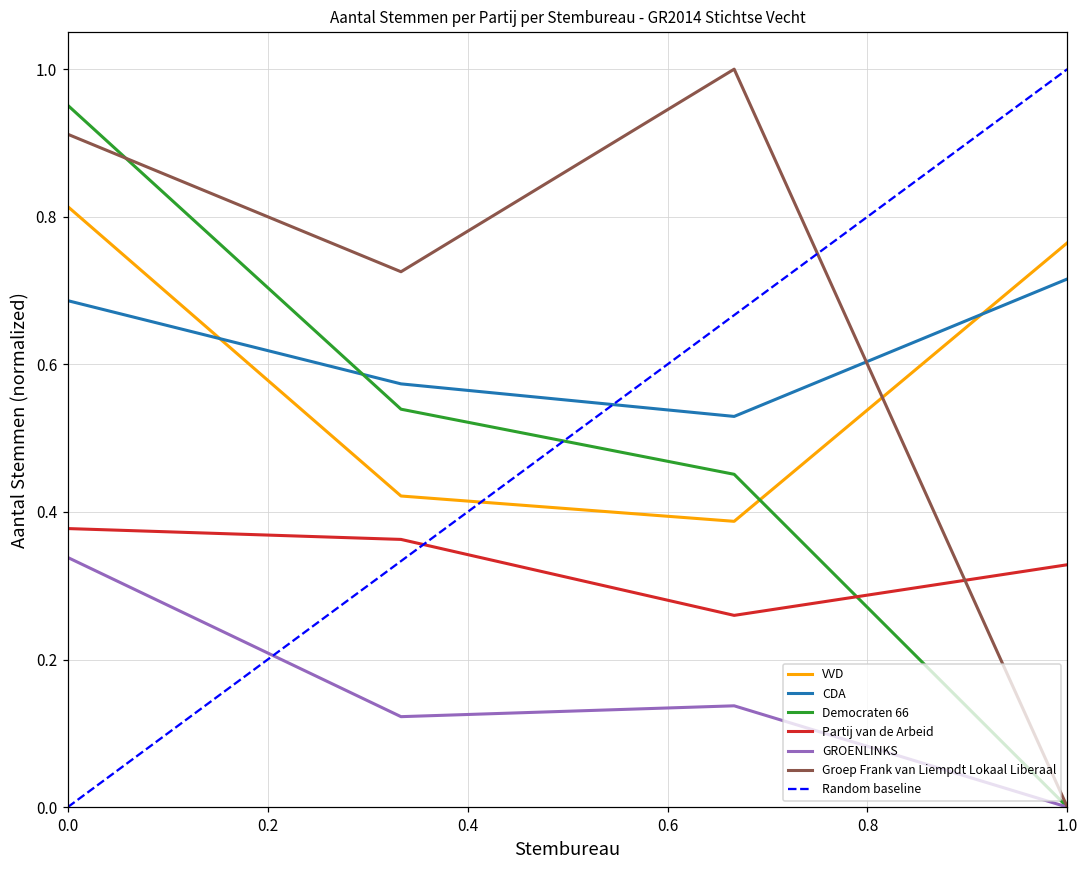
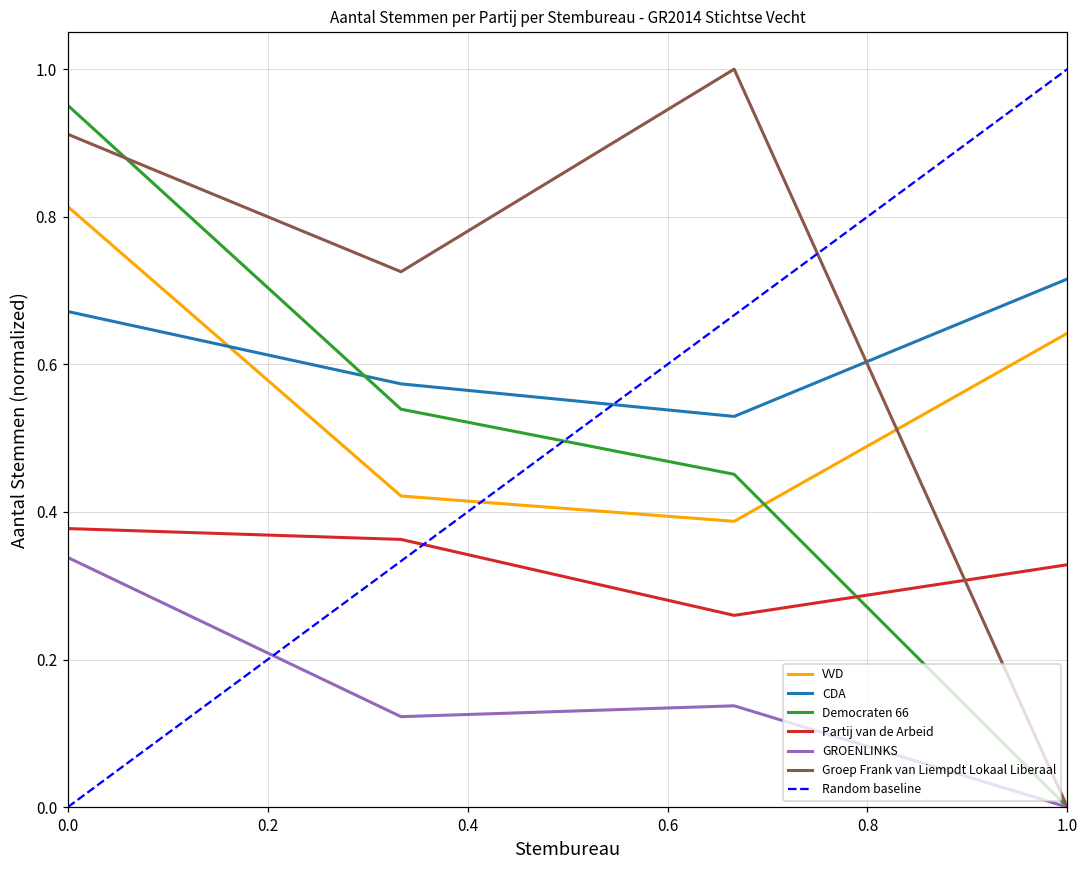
  {
    "VVD": {
      "0.0": 0.81,
-     "1.0": 0.76
+     "1.0": 0.64
    },
    "CDA": {
-     "0.0": 0.69,
+     "0.0": 0.67,
      "1.0": 0.72
    },
    "Democraten 66": {
      "0.0": 0.95
    },
    "Partij van de Arbeid": {
      "0.0": 0.38,
      "1.0": 0.33
    },
    "GROENLINKS": {
      "0.0": 0.34
    },
    "Groep Frank van Liempdt Lokaal Liberaal": {
      "0.0": 0.91
    },
    "Random baseline": {
      "0.0": 0.00,
      "1.0": 1.00
    }
  }
